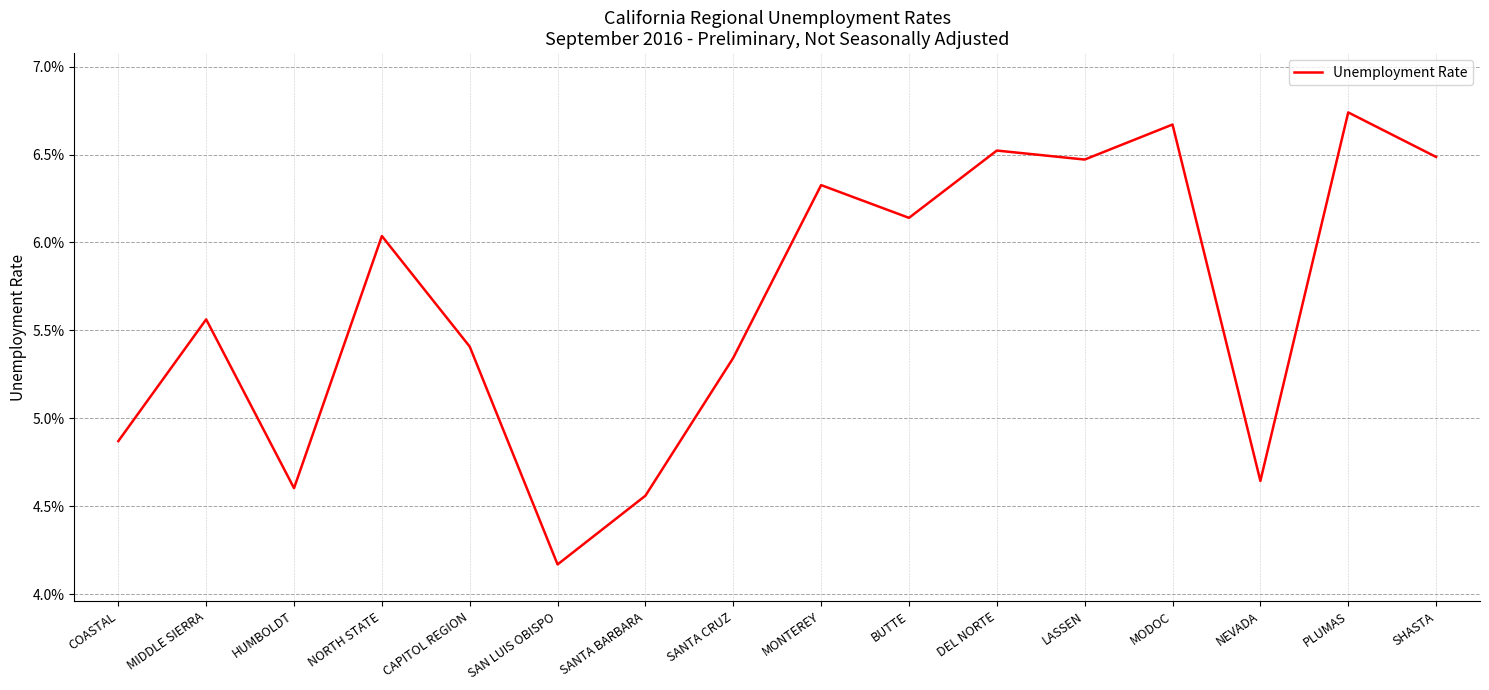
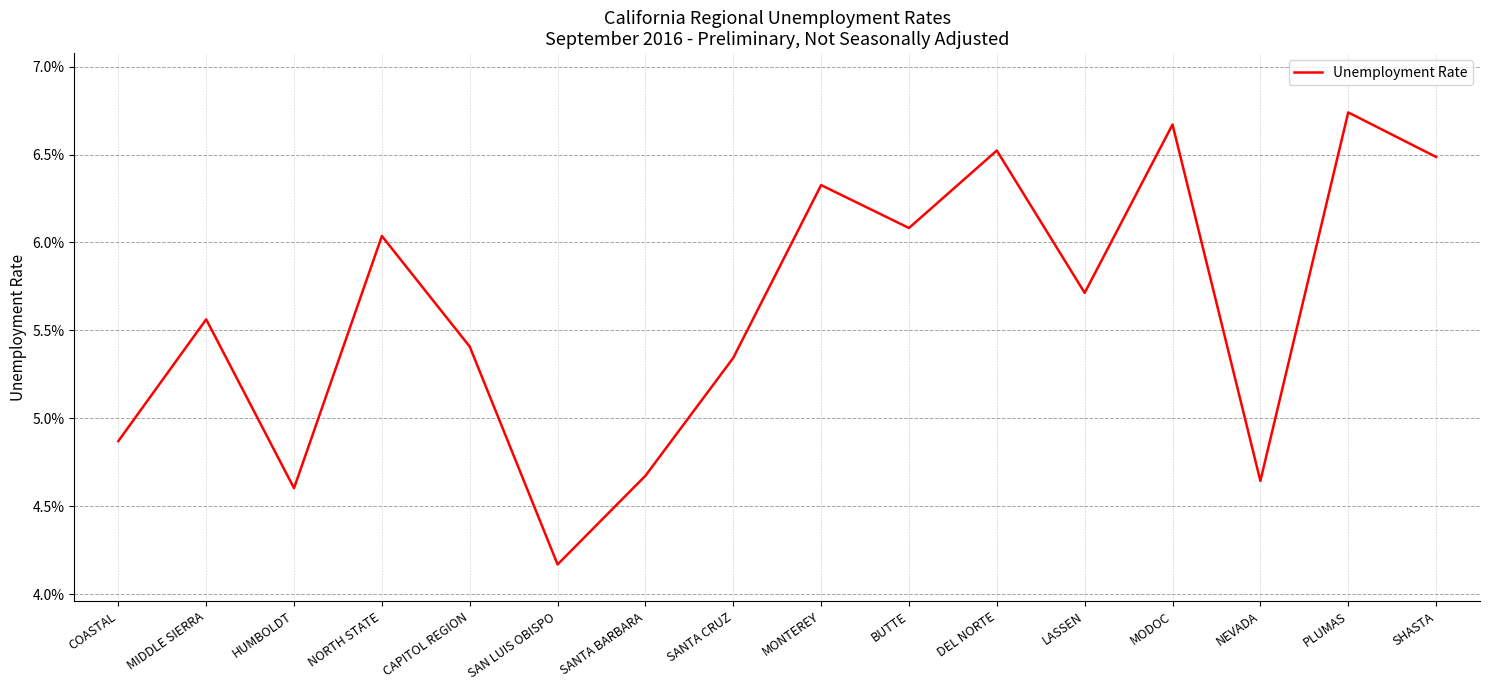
  {
    "COASTAL": "4.87%",
    "MIDDLE SIERRA": "5.56%",
    "HUMBOLDT": "4.60%",
    "NORTH STATE": "6.04%",
    "CAPITOL REGION": "5.41%",
    "SAN LUIS OBISPO": "4.17%",
-   "SANTA BARBARA": "4.56%",
+   "SANTA BARBARA": "4.67%",
    "SANTA CRUZ": "5.34%",
    "MONTEREY": "6.33%",
-   "BUTTE": "6.14%",
+   "BUTTE": "6.08%",
    "DEL NORTE": "6.52%",
-   "LASSEN": "6.47%",
+   "LASSEN": "5.71%",
    "MODOC": "6.67%",
    "NEVADA": "4.64%",
    "PLUMAS": "6.74%",
    "SHASTA": "6.49%"
  }
